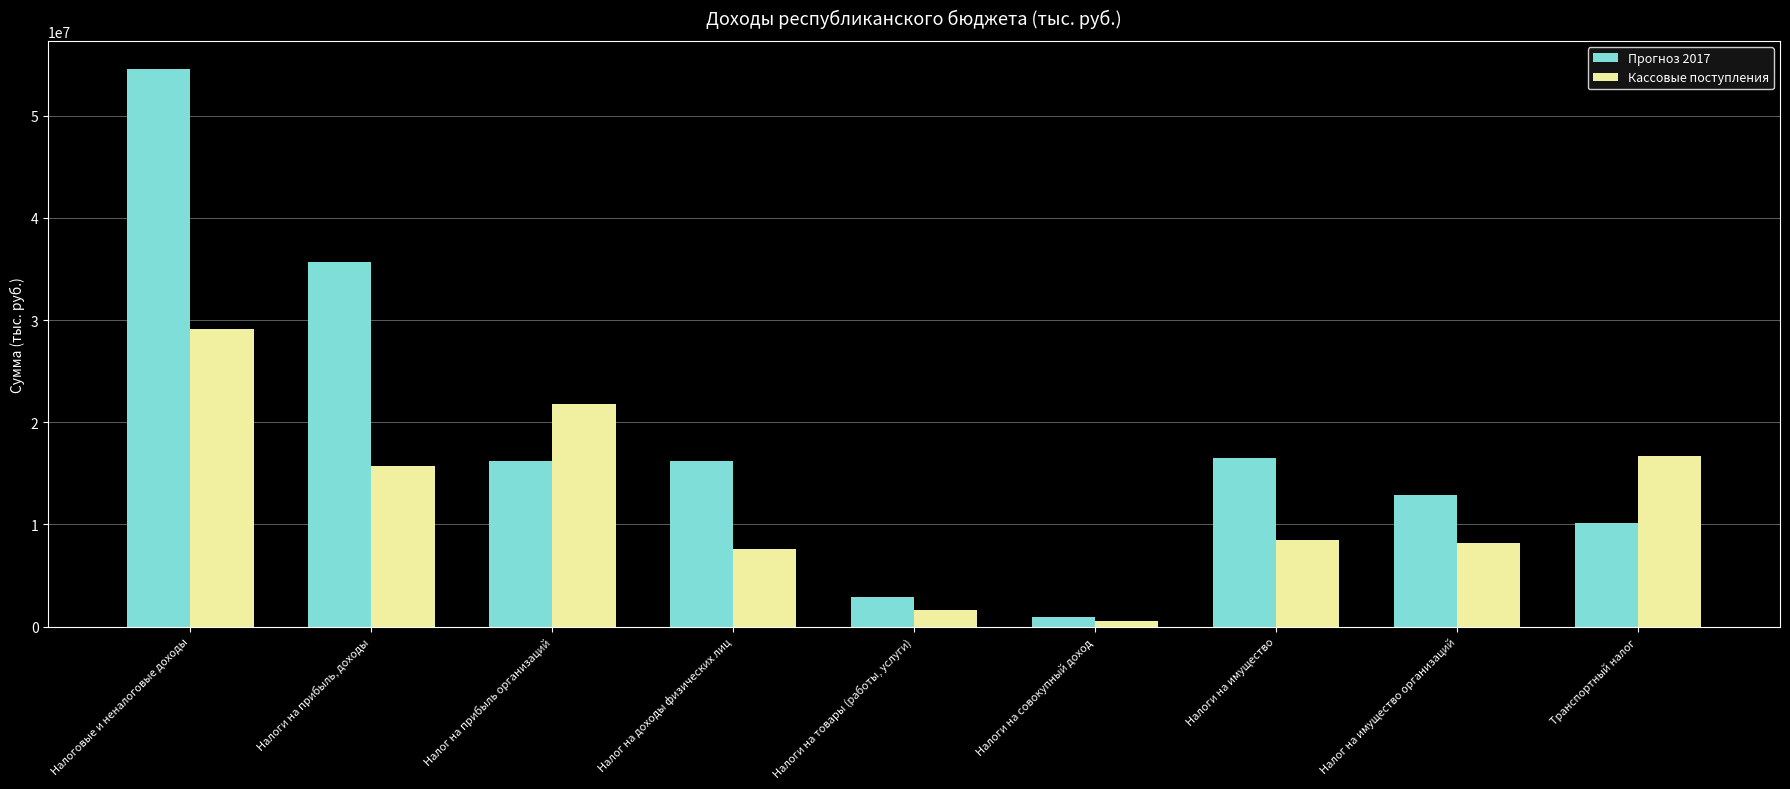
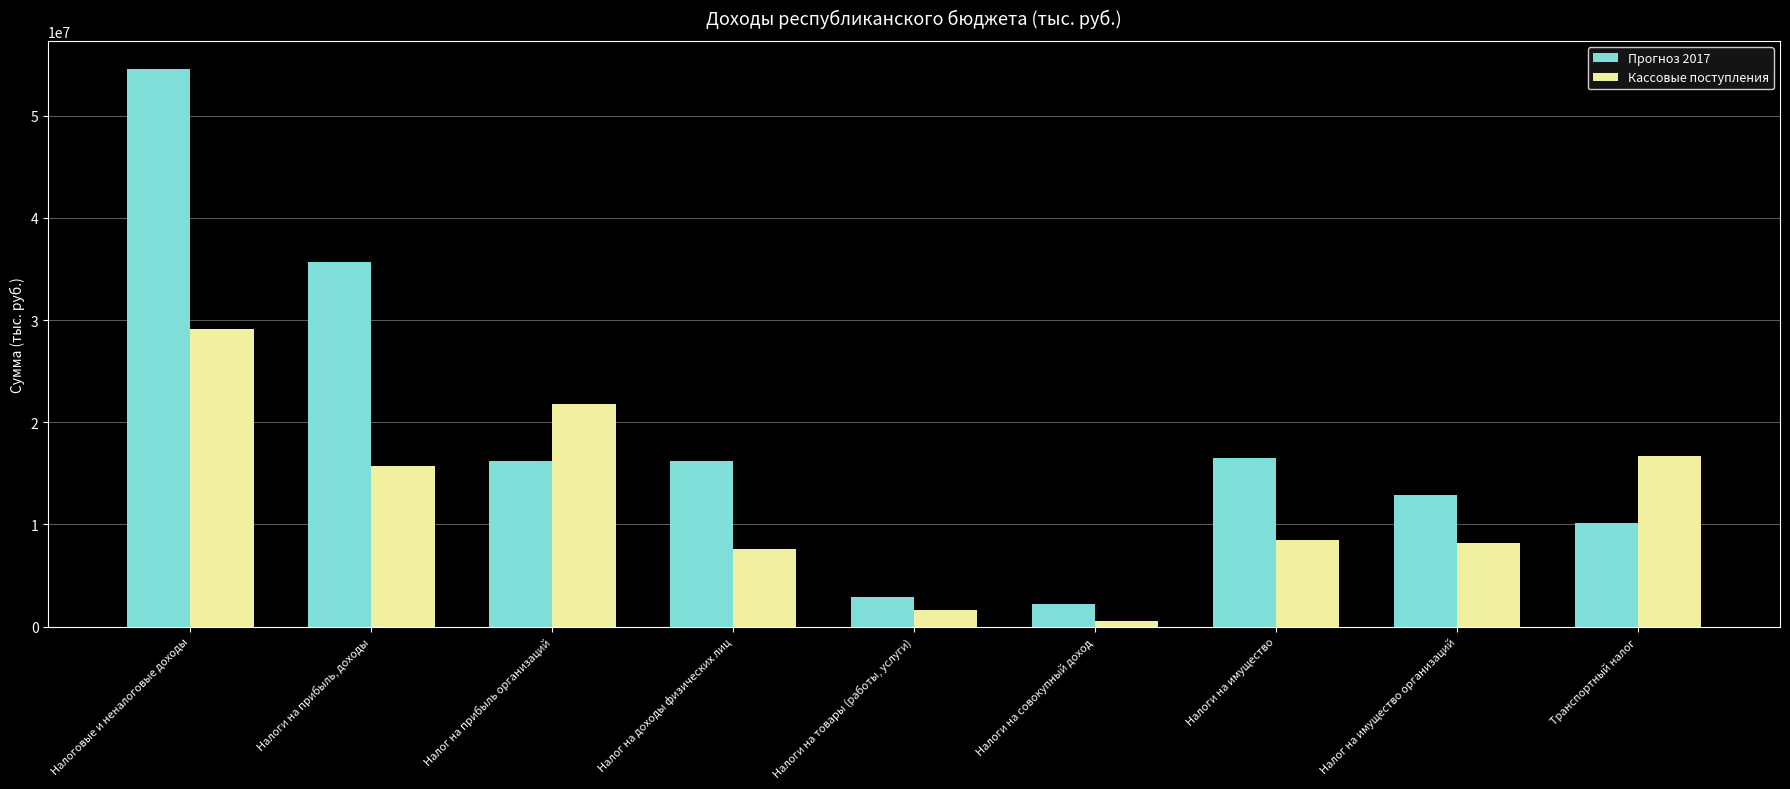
  {
    "Прогноз 2017": {
      "Налоговые и неналоговые доходы": 54600000,
      "Налоги на прибыль, доходы": 35700000,
      "Налог на прибыль организаций": 16200000,
      "Налог на доходы физических лиц": 16200000,
      "Налоги на товары (работы, услуги)": 2900000,
-     "Налоги на совокупный доход": 900000,
+     "Налоги на совокупный доход": 2200000,
      "Налоги на имущество": 16500000,
      "Налог на имущество организаций": 12900000,
      "Транспортный налог": 10200000
    },
    "Кассовые поступления": {
      "Налоговые и неналоговые доходы": 29100000,
      "Налоги на прибыль, доходы": 15700000,
      "Налог на прибыль организаций": 21800000,
      "Налог на доходы физических лиц": 7600000,
      "Налоги на товары (работы, услуги)": 1600000,
      "Налоги на совокупный доход": 500000,
      "Налоги на имущество": 8400000,
      "Налог на имущество организаций": 8100000,
      "Транспортный налог": 16700000
    }
  }
